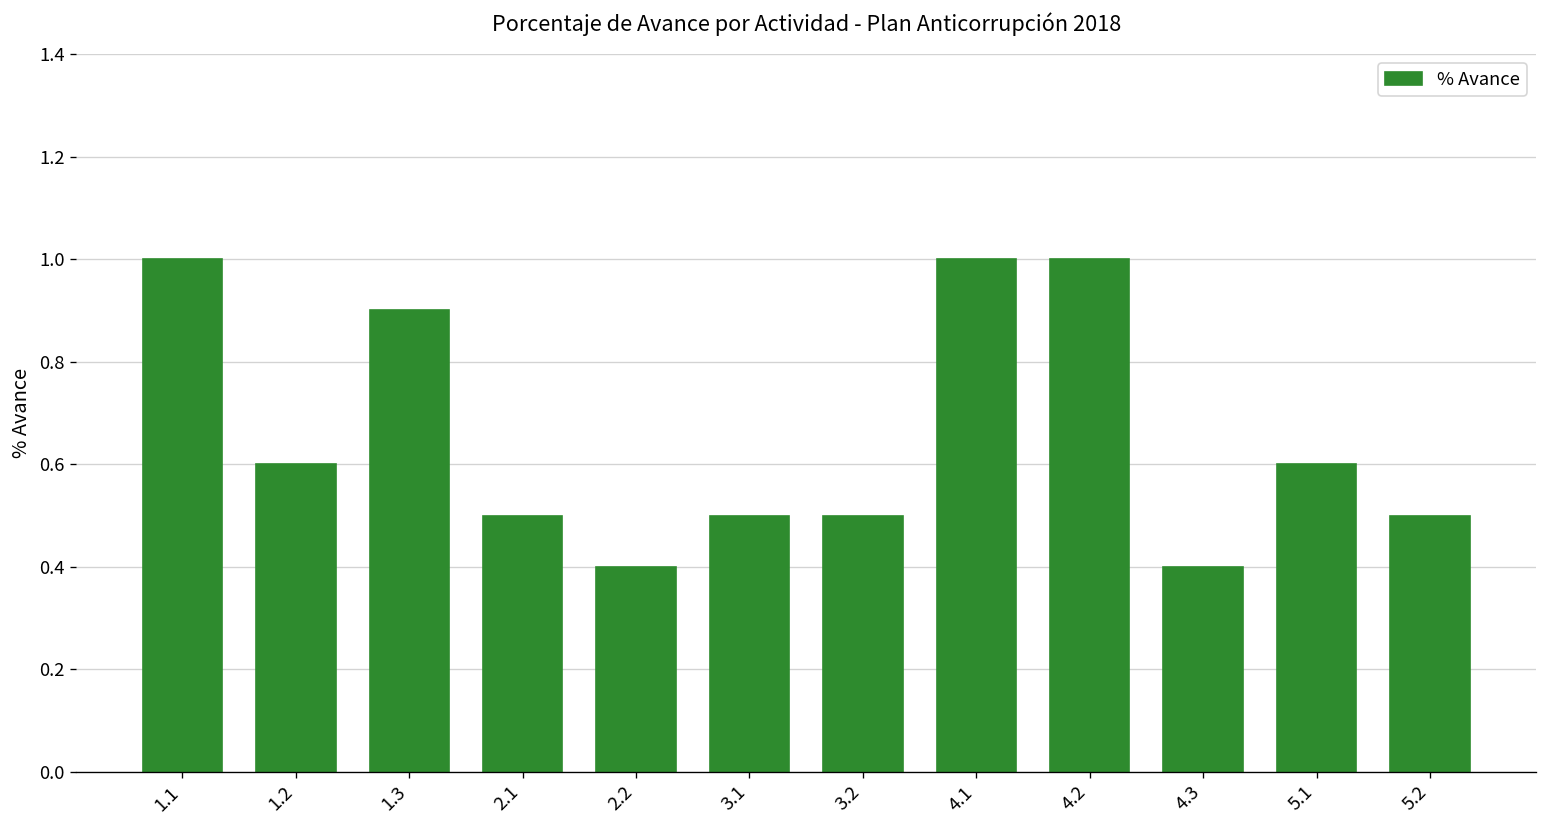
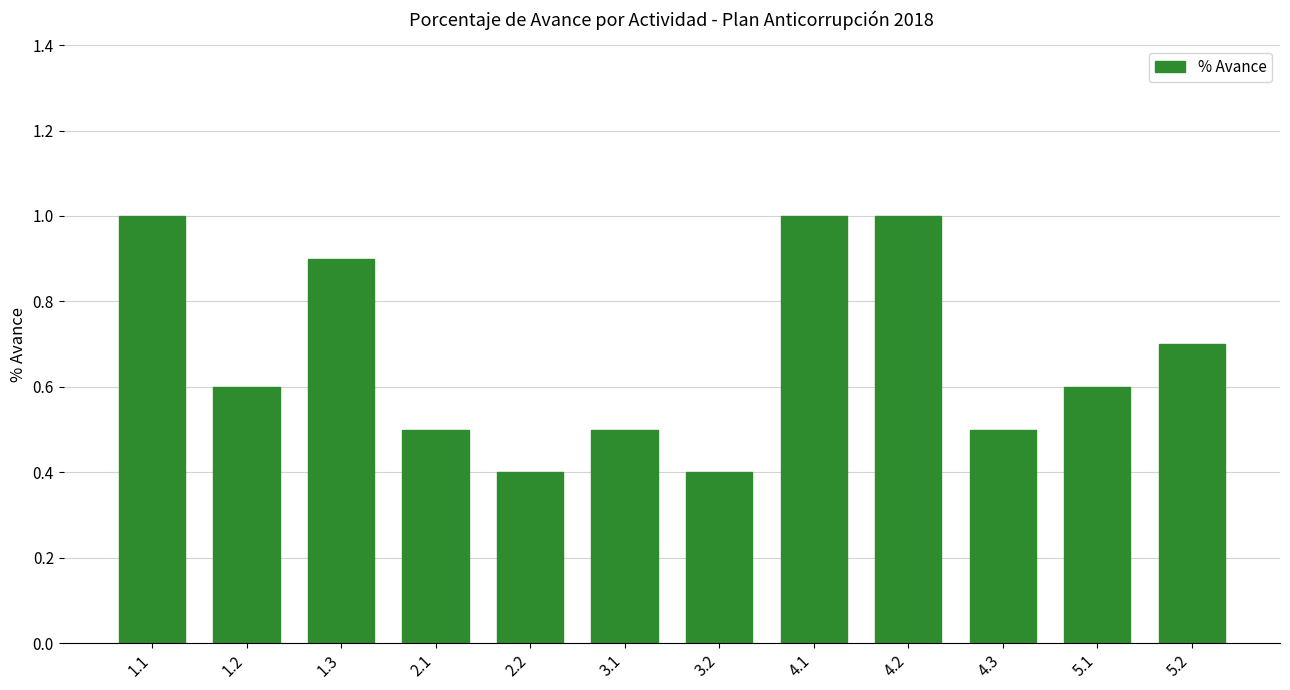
  {
    "1.1": 1.0,
    "1.2": 0.6,
    "1.3": 0.9,
    "2.1": 0.5,
    "2.2": 0.4,
    "3.1": 0.5,
-   "3.2": 0.5,
+   "3.2": 0.4,
    "4.1": 1.0,
    "4.2": 1.0,
-   "4.3": 0.4,
+   "4.3": 0.5,
    "5.1": 0.6,
-   "5.2": 0.5
+   "5.2": 0.7
  }
